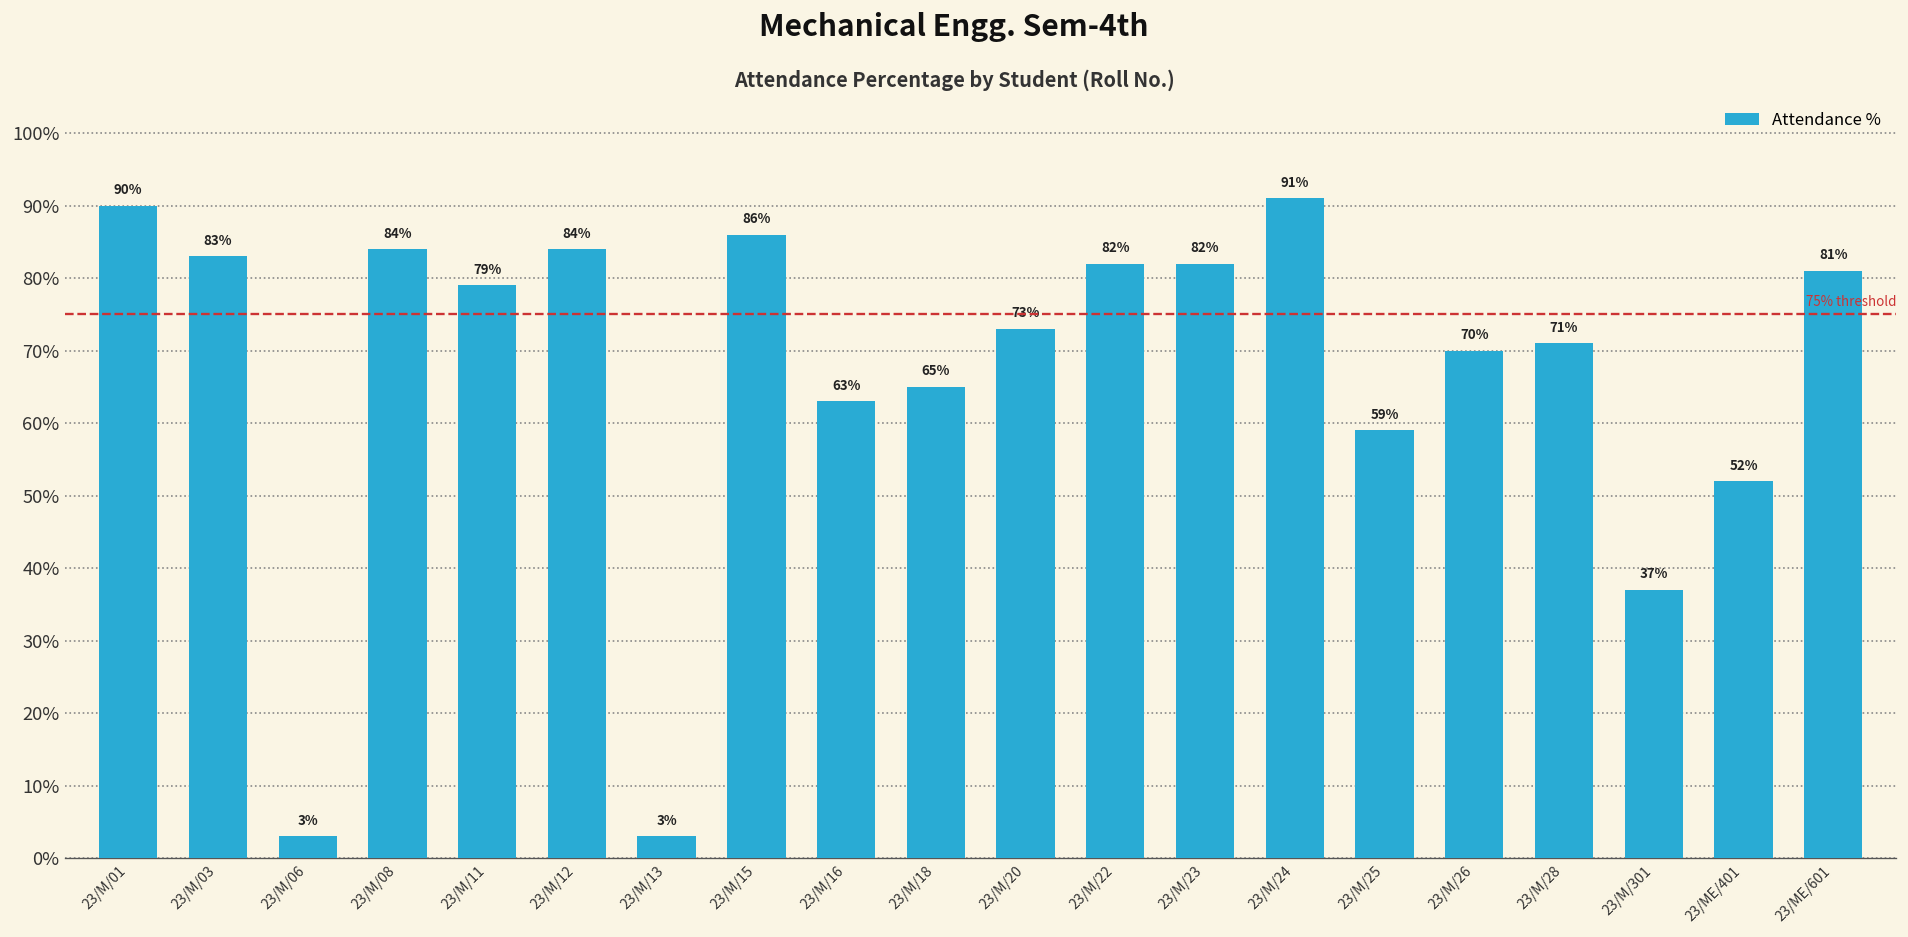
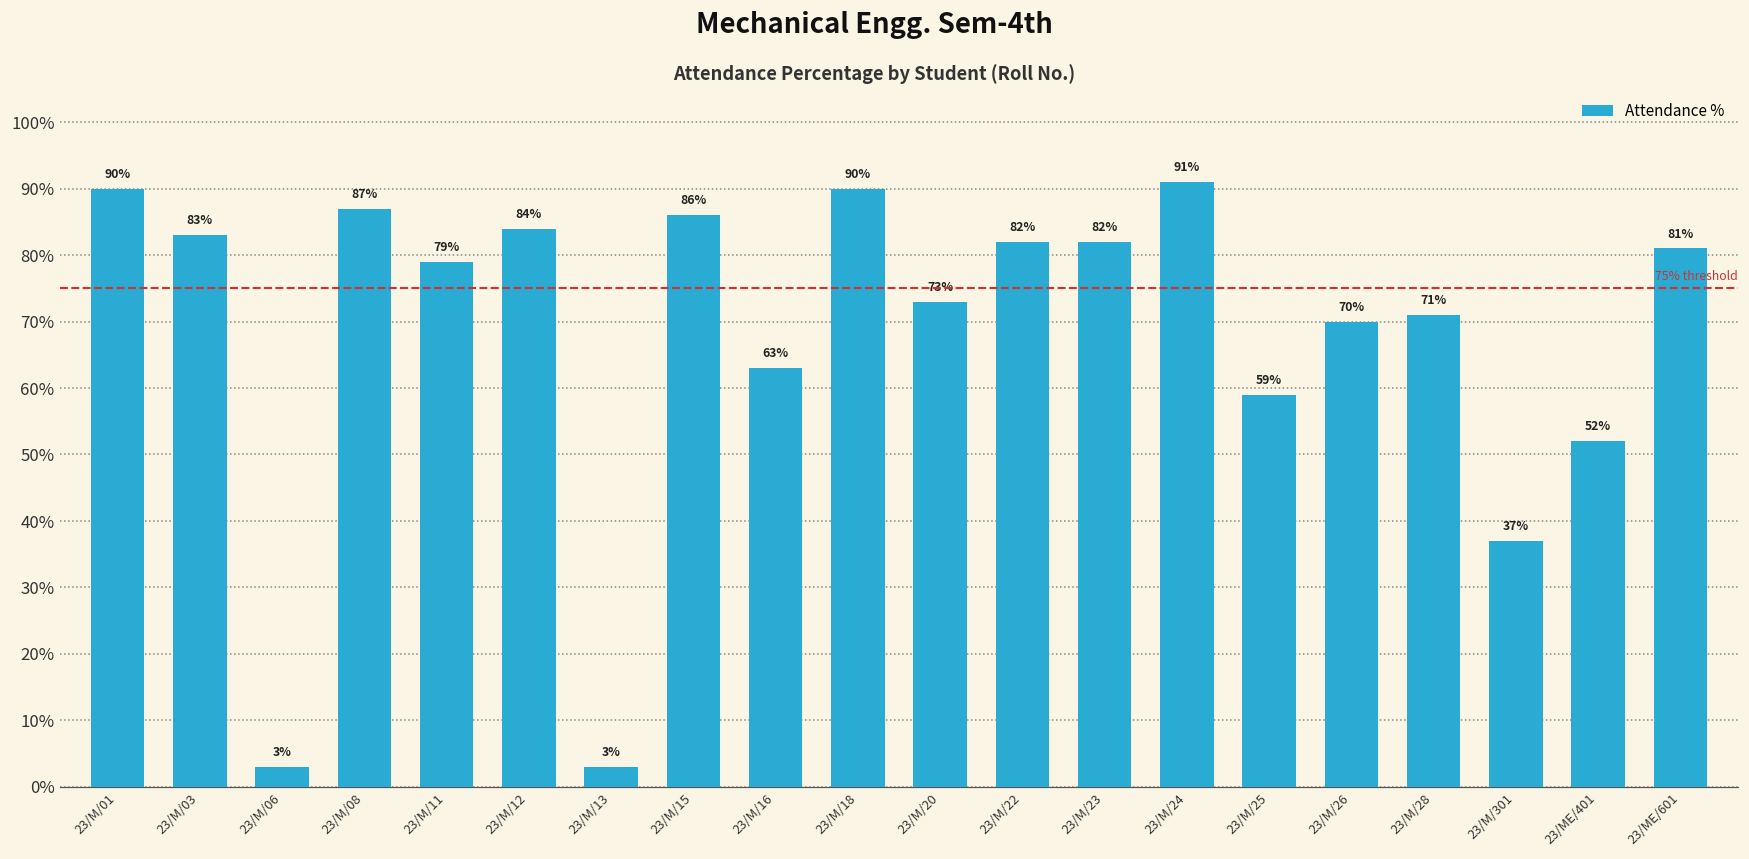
  {
    "23/M/01": "90%",
    "23/M/03": "83%",
    "23/M/06": "3%",
-   "23/M/08": "84%",
+   "23/M/08": "87%",
    "23/M/11": "79%",
    "23/M/12": "84%",
    "23/M/13": "3%",
    "23/M/15": "86%",
    "23/M/16": "63%",
-   "23/M/18": "65%",
+   "23/M/18": "90%",
    "23/M/20": "73%",
    "23/M/22": "82%",
    "23/M/23": "82%",
    "23/M/24": "91%",
    "23/M/25": "59%",
    "23/M/26": "70%",
    "23/M/28": "71%",
    "23/M/301": "37%",
    "23/ME/401": "52%",
    "23/ME/601": "81%"
  }
